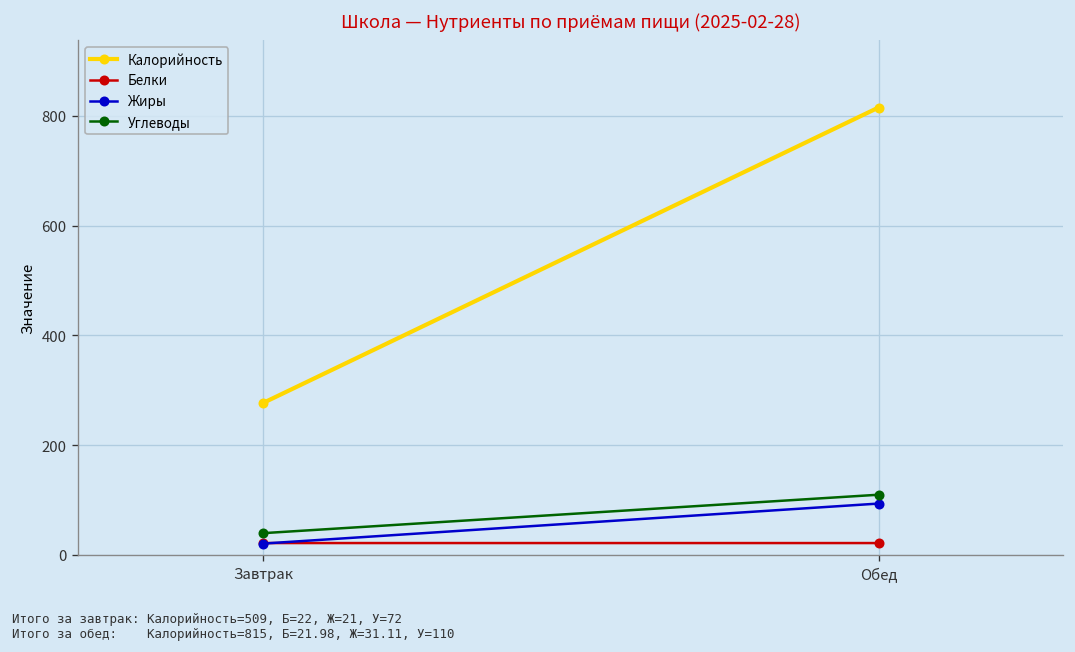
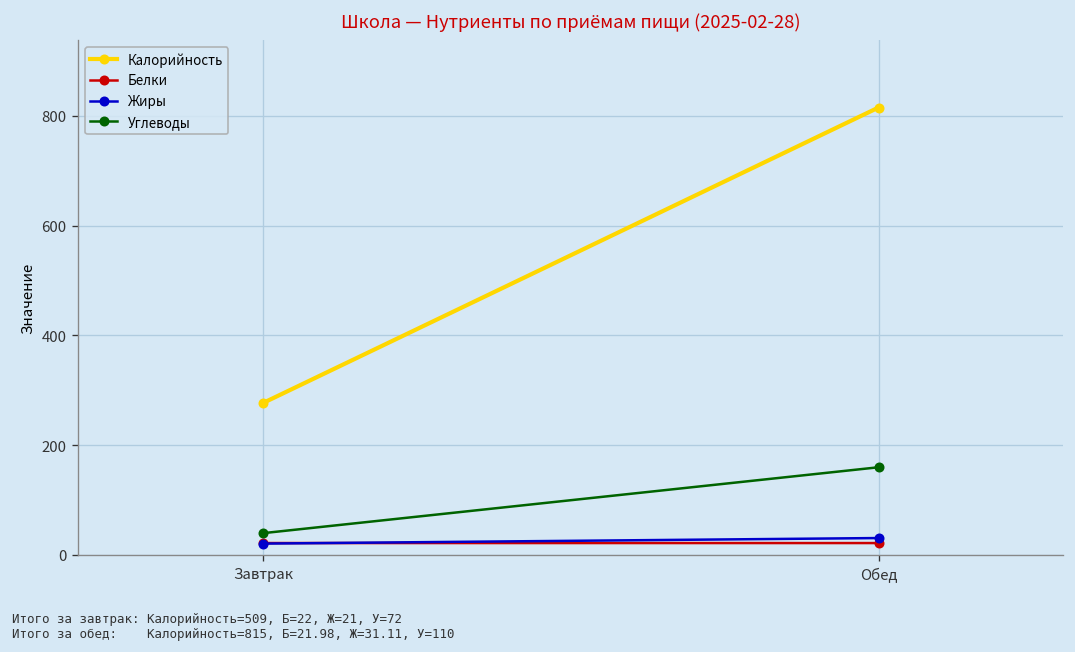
  {
    "Калорийность": {
      "Завтрак": 280,
      "Обед": 820
    },
    "Белки": {
      "Обед": 20
    },
    "Жиры": {
-     "Обед": 90
+     "Обед": 30
    },
    "Углеводы": {
      "Завтрак": 40,
-     "Обед": 110
+     "Обед": 160
    }
  }
